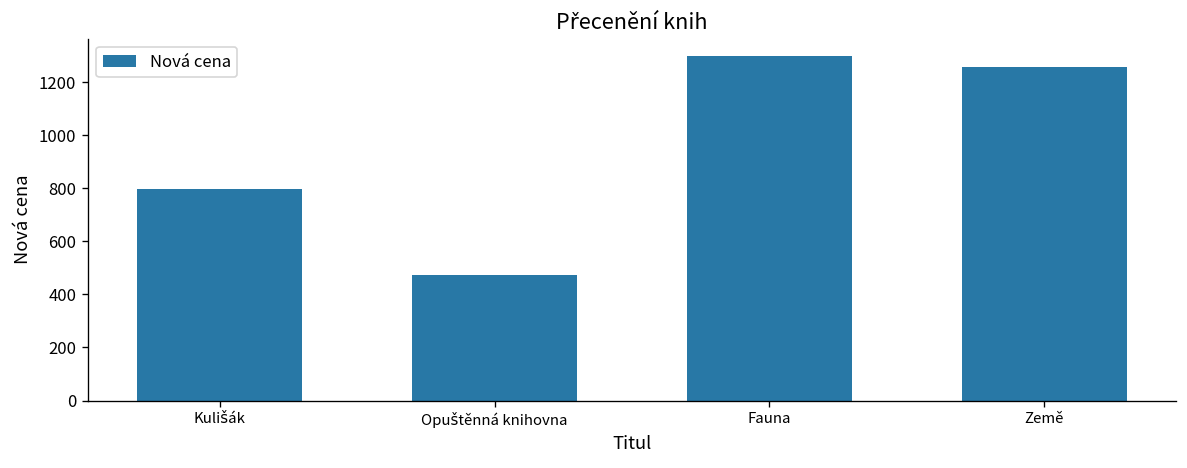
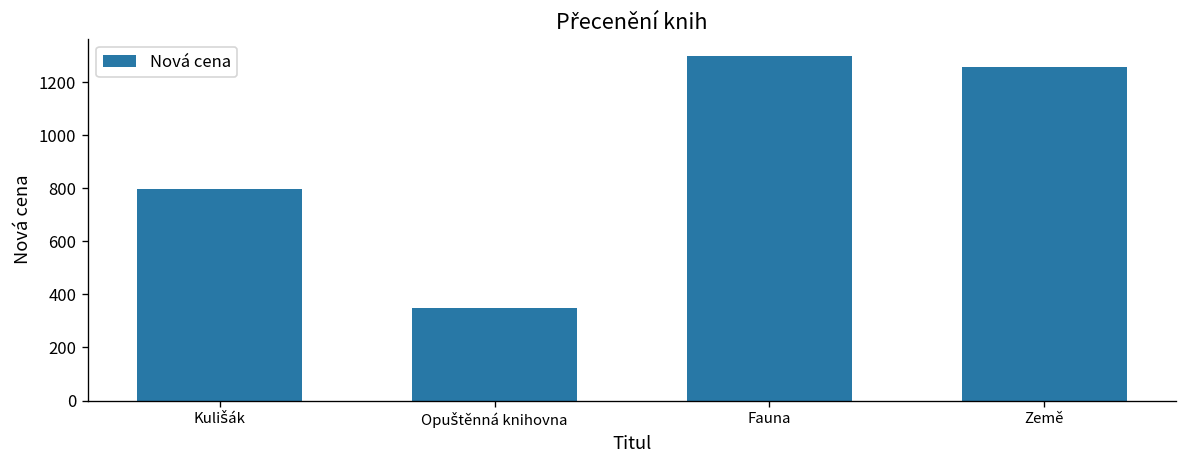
  {
    "Kulišák": 800,
-   "Opuštěnná knihovna": 470,
+   "Opuštěnná knihovna": 350,
    "Fauna": 1300,
    "Země": 1260
  }
